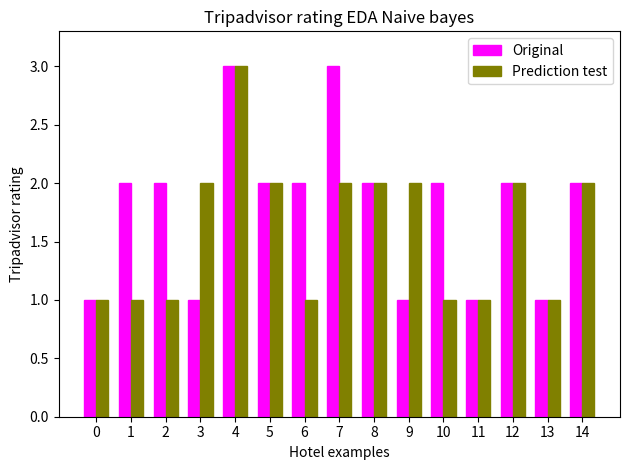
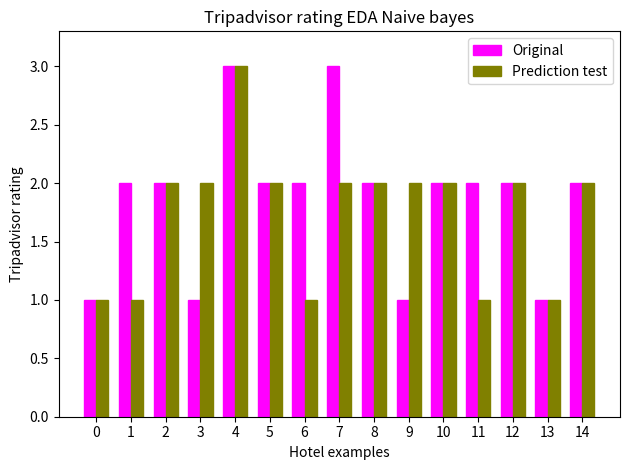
  {
    "Original": {
      "0": 1,
      "1": 2,
      "2": 2,
      "3": 1,
      "4": 3,
      "5": 2,
      "6": 2,
      "7": 3,
      "8": 2,
      "9": 1,
      "10": 2,
-     "11": 1,
+     "11": 2,
      "12": 2,
      "13": 1,
      "14": 2
    },
    "Prediction test": {
      "0": 1,
      "1": 1,
-     "2": 1,
+     "2": 2,
      "3": 2,
      "4": 3,
      "5": 2,
      "6": 1,
      "7": 2,
      "8": 2,
      "9": 2,
-     "10": 1,
+     "10": 2,
      "11": 1,
      "12": 2,
      "13": 1,
      "14": 2
    }
  }
